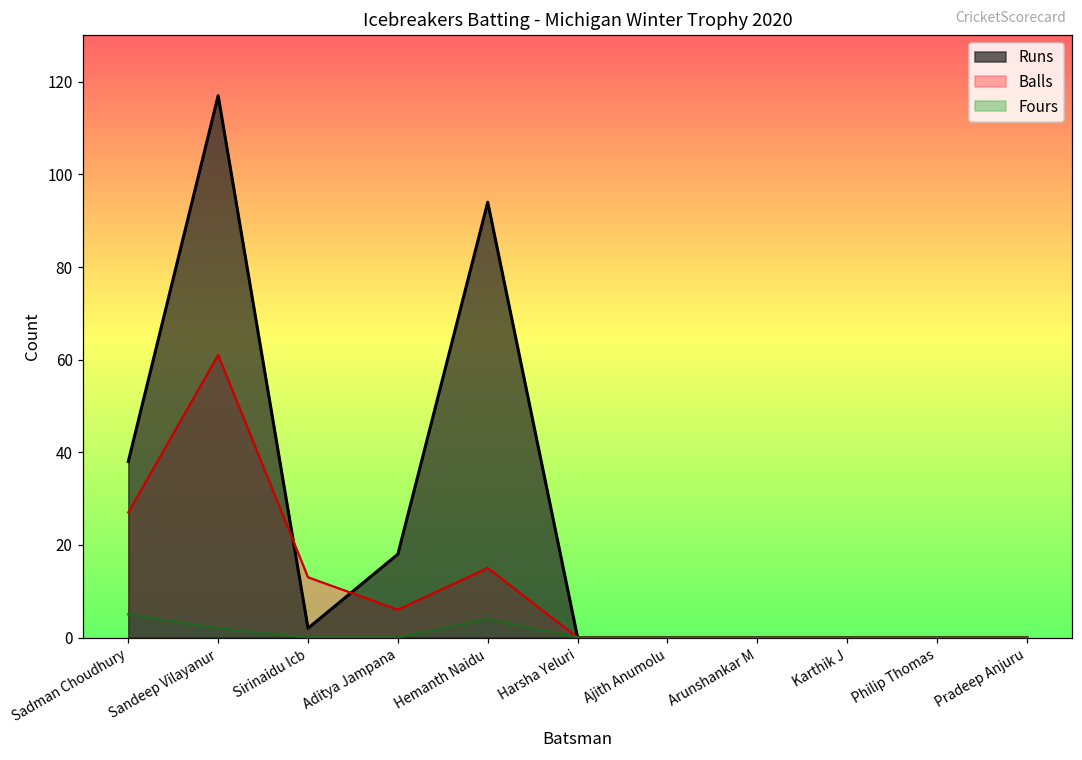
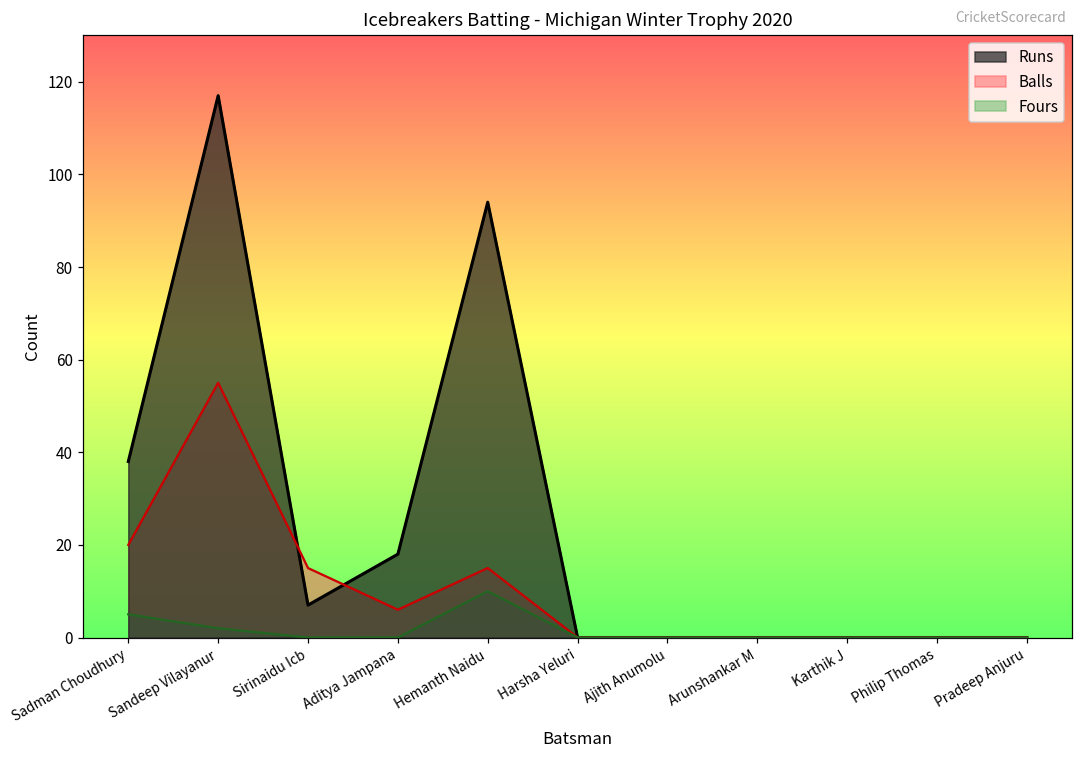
  {
    "Runs": {
      "Sadman Choudhury": 38,
      "Sandeep Vilayanur": 117,
-     "Sirinaidu Icb": 2,
+     "Sirinaidu Icb": 7,
      "Aditya Jampana": 18,
      "Hemanth Naidu": 94
    },
    "Balls": {
-     "Sadman Choudhury": 27,
-     "Sandeep Vilayanur": 61,
-     "Sirinaidu Icb": 13,
+     "Sadman Choudhury": 20,
+     "Sandeep Vilayanur": 55,
+     "Sirinaidu Icb": 15,
      "Aditya Jampana": 6,
      "Hemanth Naidu": 15
    },
    "Fours": {
      "Sadman Choudhury": 5,
      "Sandeep Vilayanur": 2,
      "Sirinaidu Icb": 0,
      "Aditya Jampana": 0,
-     "Hemanth Naidu": 4
+     "Hemanth Naidu": 10
    }
  }
